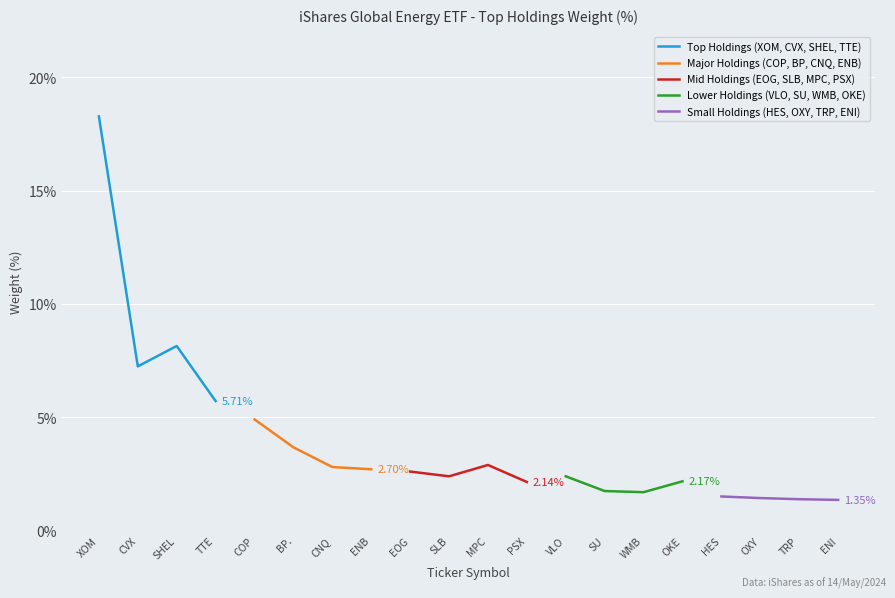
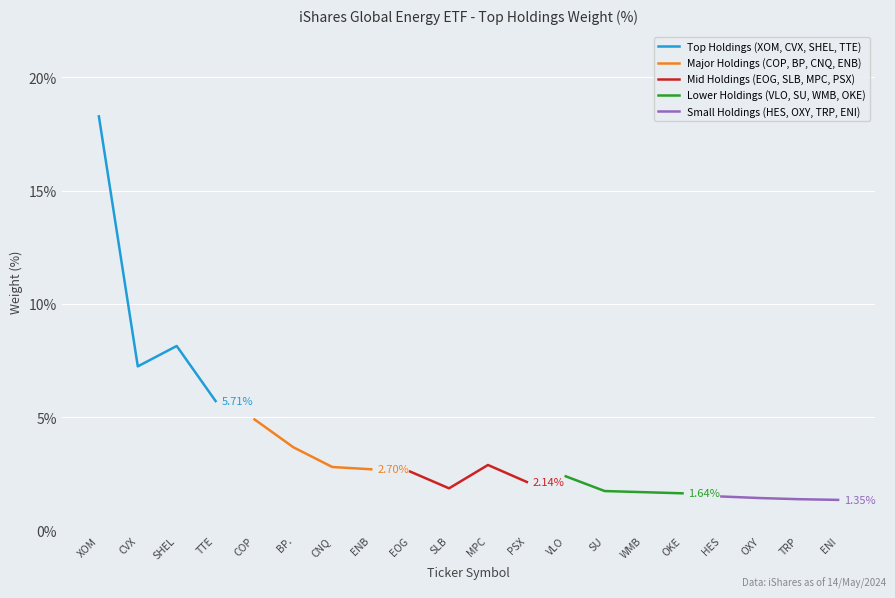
  {
    "Top Holdings (XOM, CVX, SHEL, TTE)": {
      "TTE": "5.71%"
    },
    "Major Holdings (COP, BP, CNQ, ENB)": {
      "COP": "4.9%",
      "BP.": "3.7%",
      "CNQ": "2.8%"
    },
    "Mid Holdings (EOG, SLB, MPC, PSX)": {
-     "SLB": "2.4%",
+     "SLB": "1.9%",
      "MPC": "2.9%"
    },
    "Lower Holdings (VLO, SU, WMB, OKE)": {
-     "OKE": "2.17%"
+     "OKE": "1.64%"
    },
    "Small Holdings (HES, OXY, TRP, ENI)": {
      "ENI": "1.35%"
    }
  }
